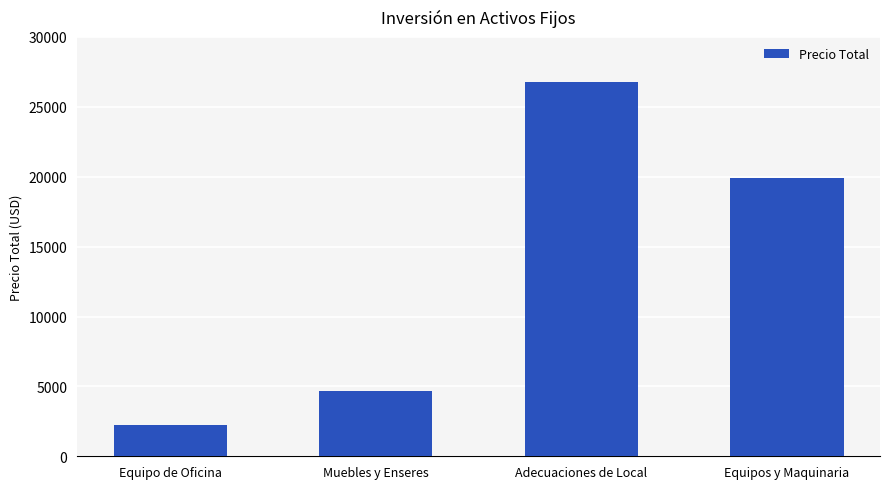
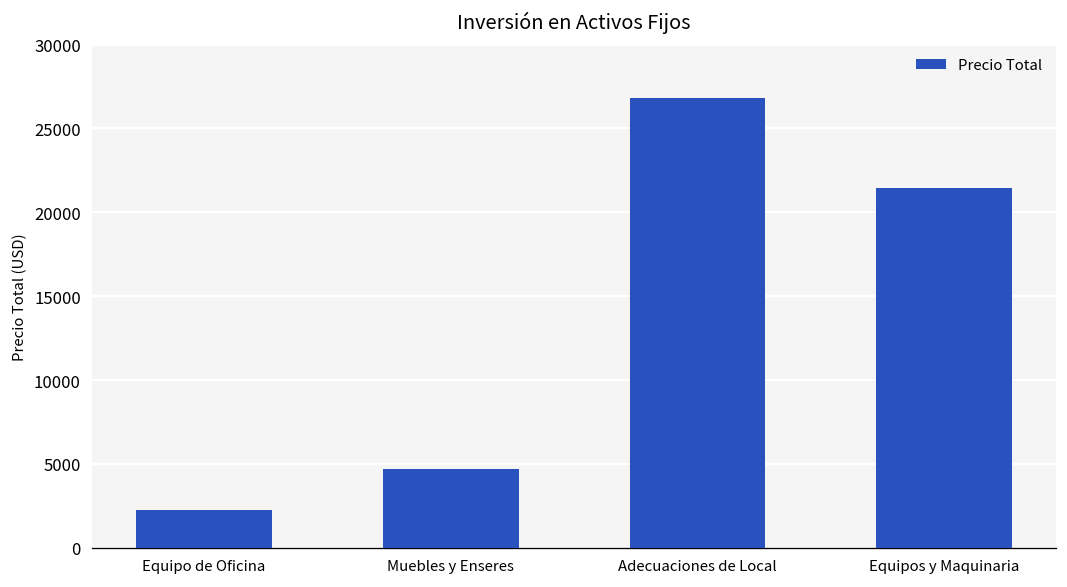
  {
    "Equipo de Oficina": 2300,
    "Muebles y Enseres": 4700,
    "Adecuaciones de Local": 26800,
-   "Equipos y Maquinaria": 19900
+   "Equipos y Maquinaria": 21400
  }
